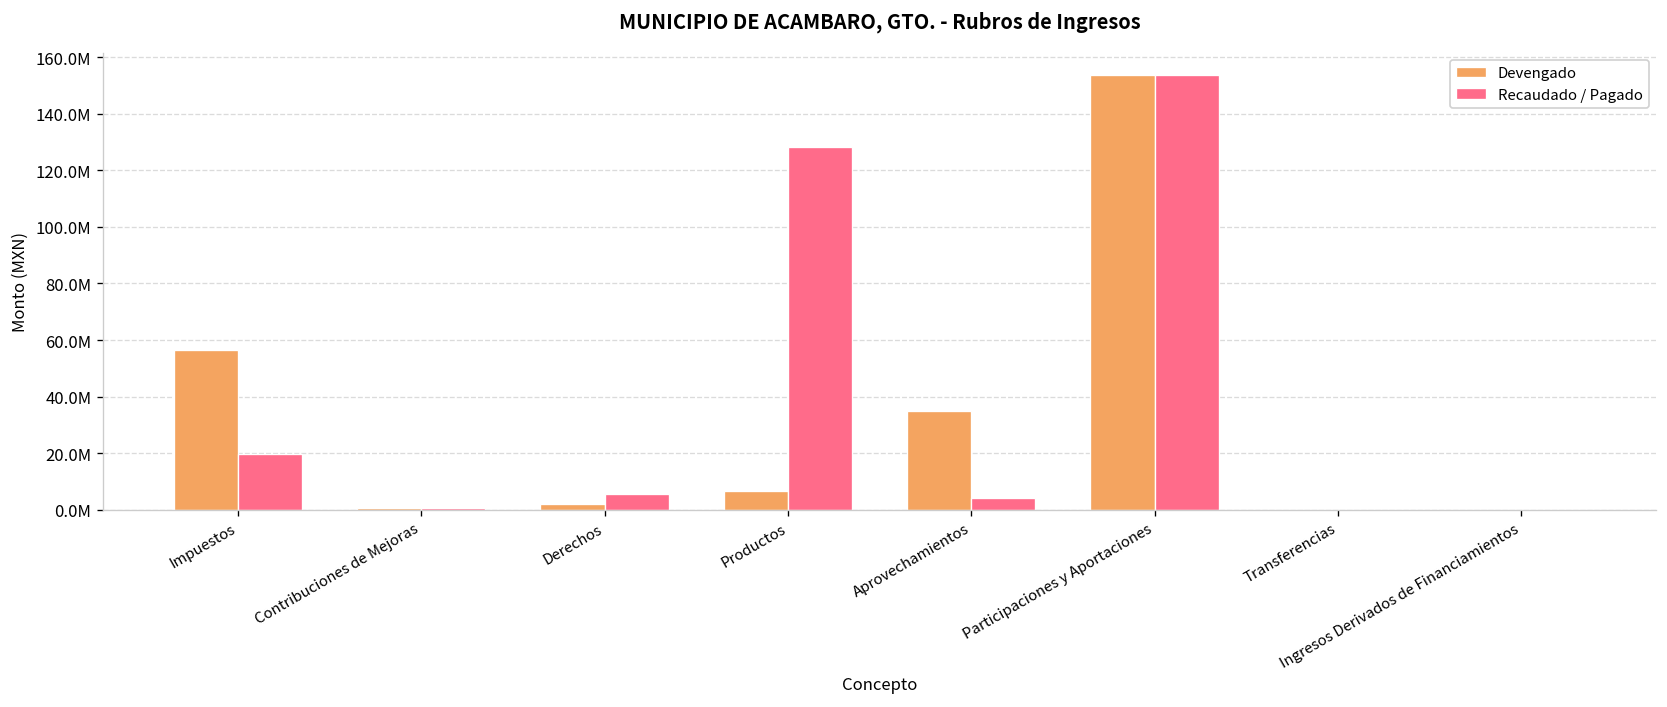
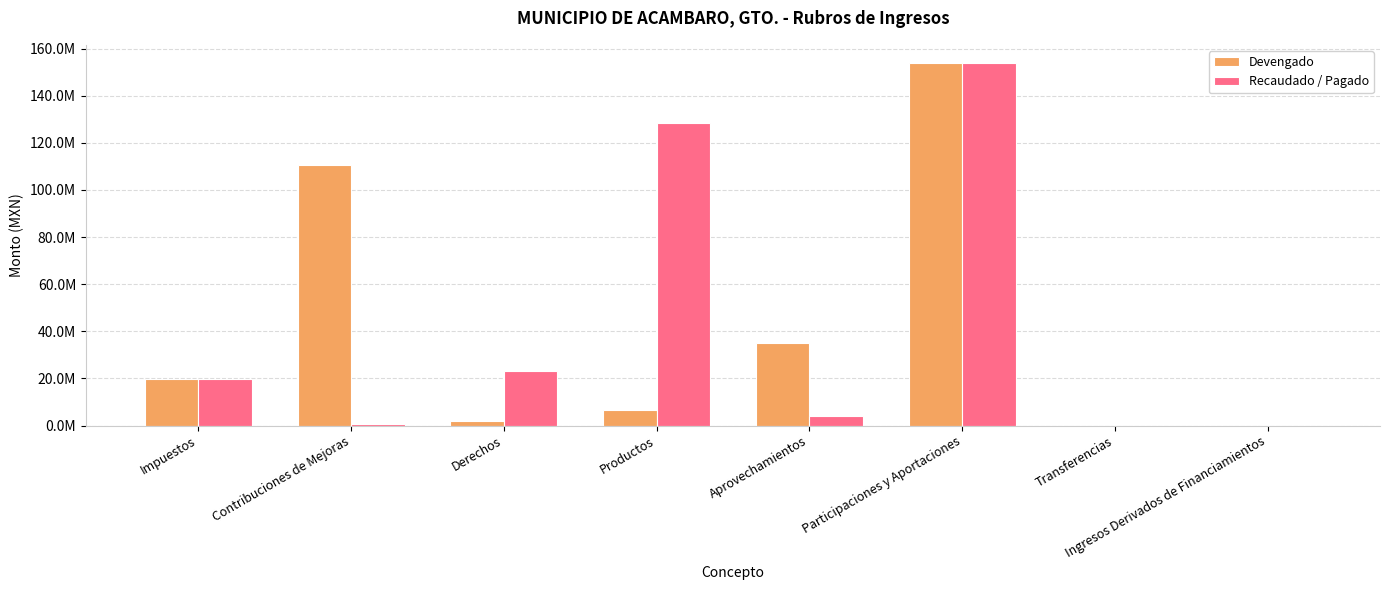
  {
    "Devengado": {
-     "Impuestos": 57000000,
-     "Contribuciones de Mejoras": 1000000,
+     "Impuestos": 20000000,
+     "Contribuciones de Mejoras": 110000000,
      "Derechos": 2000000,
      "Productos": 7000000,
      "Aprovechamientos": 35000000,
      "Participaciones y Aportaciones": 154000000,
      "Transferencias": 0,
      "Ingresos Derivados de Financiamientos": 0
    },
    "Recaudado / Pagado": {
      "Impuestos": 20000000,
-     "Derechos": 5000000,
+     "Derechos": 23000000,
      "Productos": 128000000,
      "Aprovechamientos": 4000000,
      "Participaciones y Aportaciones": 154000000,
      "Transferencias": 0,
      "Ingresos Derivados de Financiamientos": 0
    }
  }
